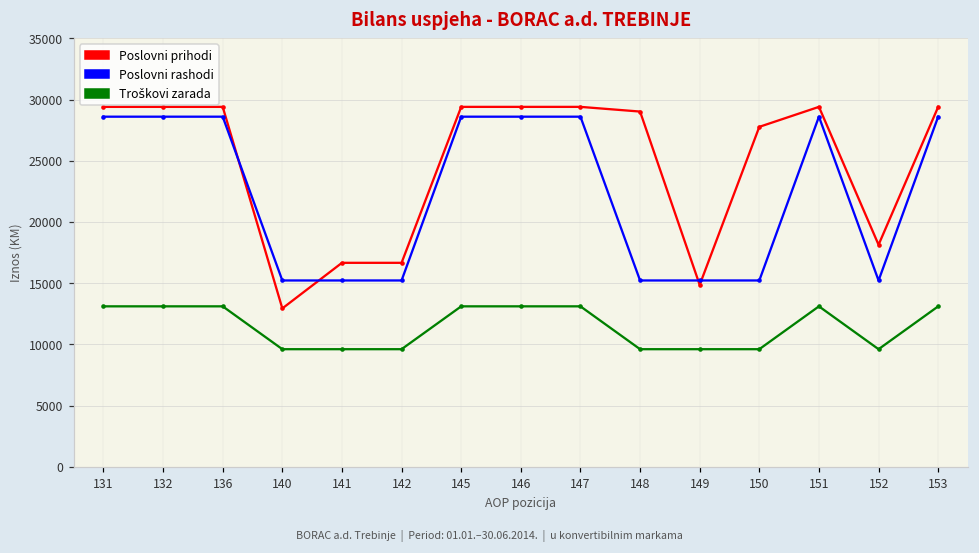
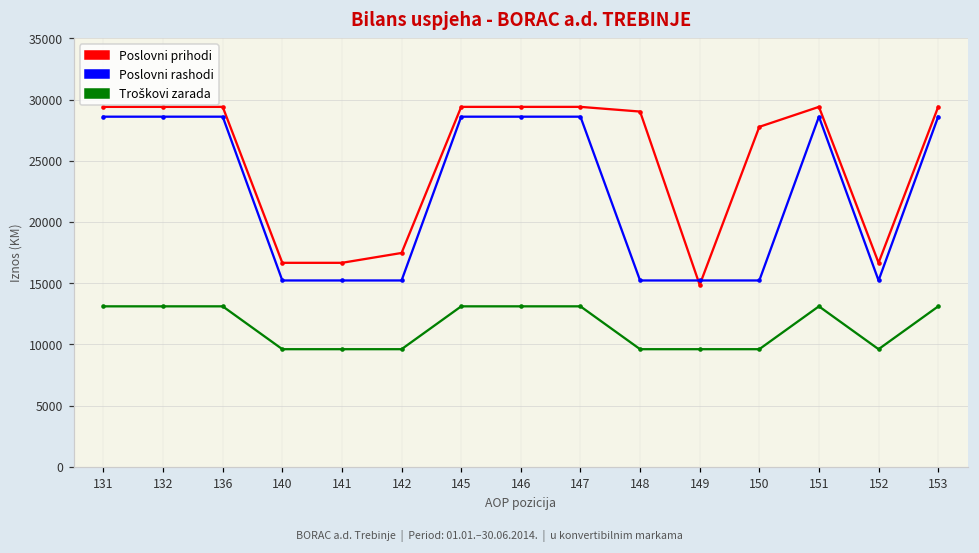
  {
    "Poslovni prihodi": {
      "131": 29400,
      "132": 29400,
      "136": 29400,
-     "140": 12900,
+     "140": 16700,
      "141": 16700,
-     "142": 16700,
+     "142": 17500,
      "145": 29400,
      "146": 29400,
      "147": 29400,
      "148": 29000,
      "149": 14900,
      "150": 27800,
      "151": 29400,
-     "152": 18100,
+     "152": 16700,
      "153": 29400
    },
    "Poslovni rashodi": {
      "131": 28600,
      "132": 28600,
      "136": 28600,
      "140": 15200,
      "141": 15200,
      "142": 15200,
      "145": 28600,
      "146": 28600,
      "147": 28600,
      "148": 15200,
      "149": 15200,
      "150": 15200,
      "151": 28600,
      "152": 15200,
      "153": 28600
    },
    "Troškovi zarada": {
      "131": 13100,
      "132": 13100,
      "136": 13100,
      "140": 9600,
      "141": 9600,
      "142": 9600,
      "145": 13100,
      "146": 13100,
      "147": 13100,
      "148": 9600,
      "149": 9600,
      "150": 9600,
      "151": 13100,
      "152": 9600,
      "153": 13100
    }
  }
